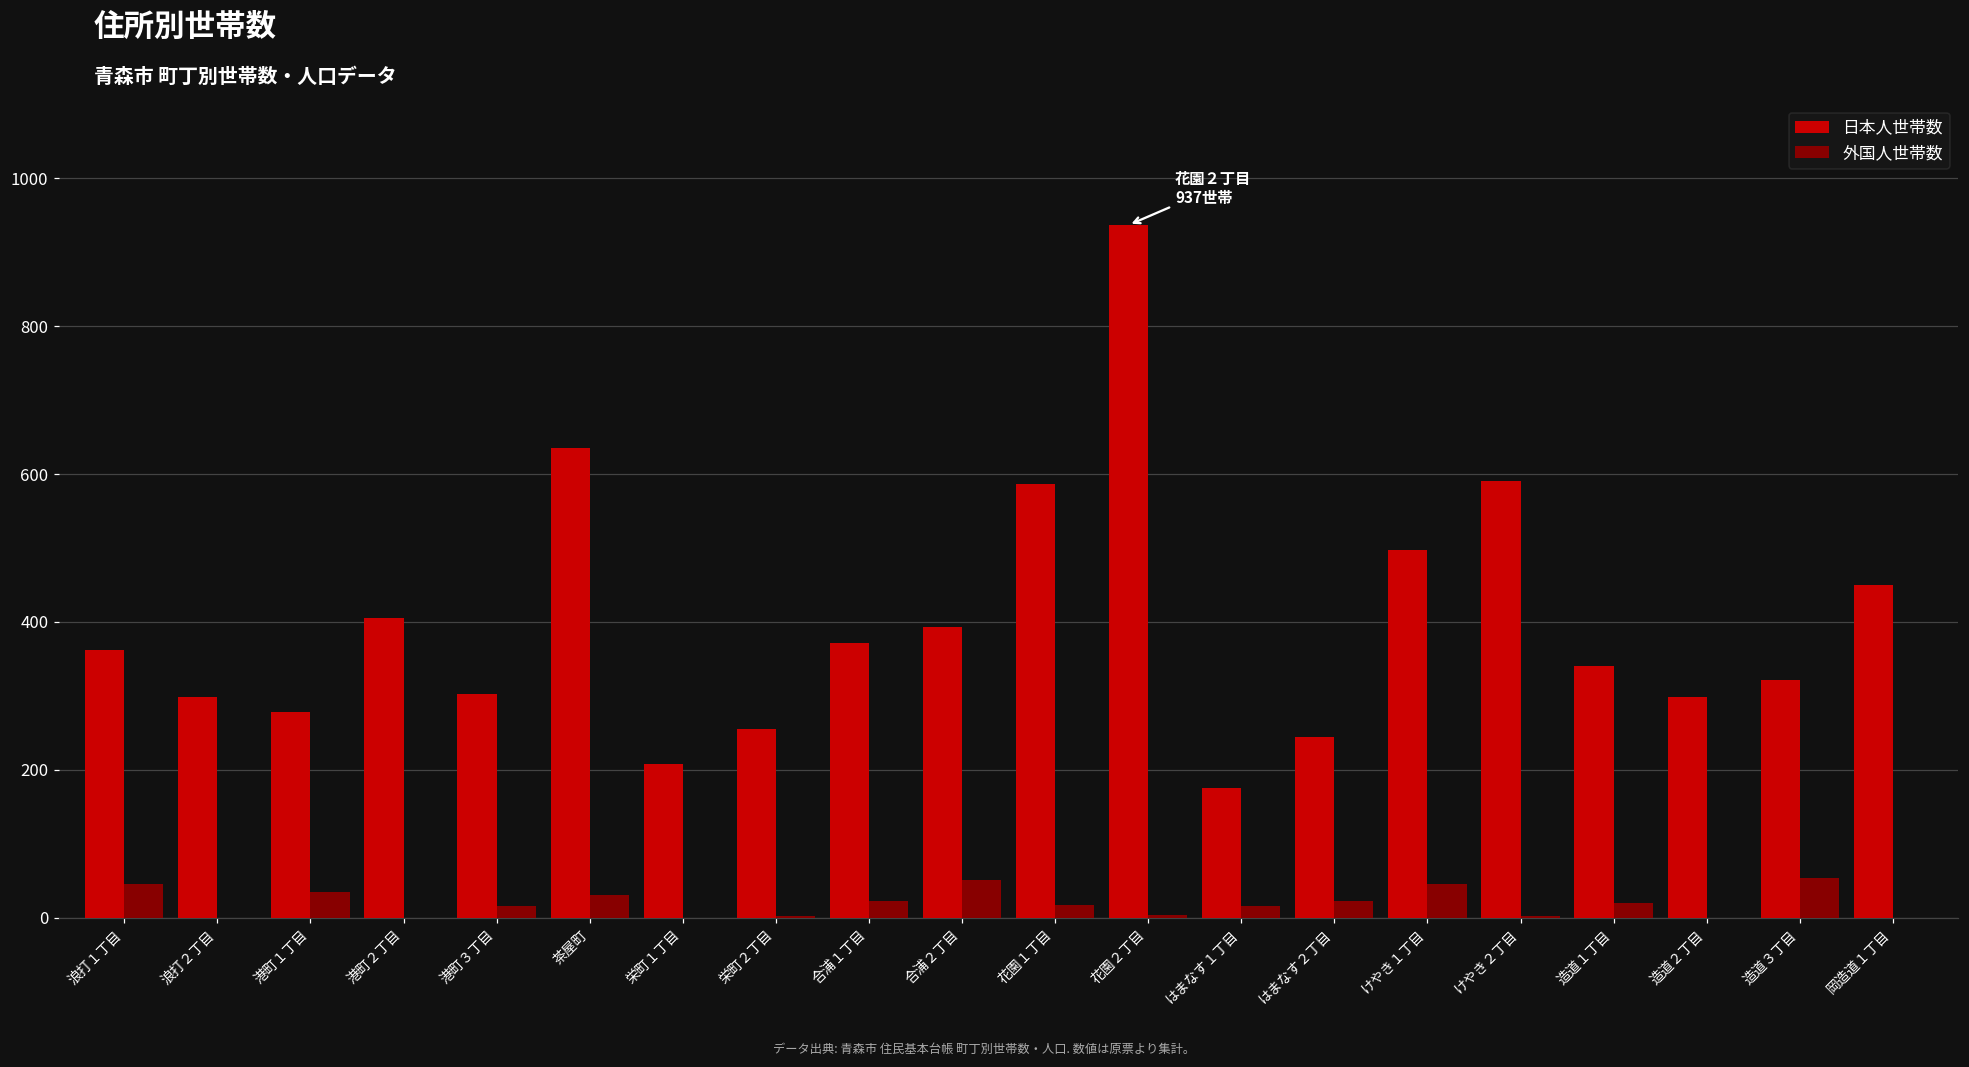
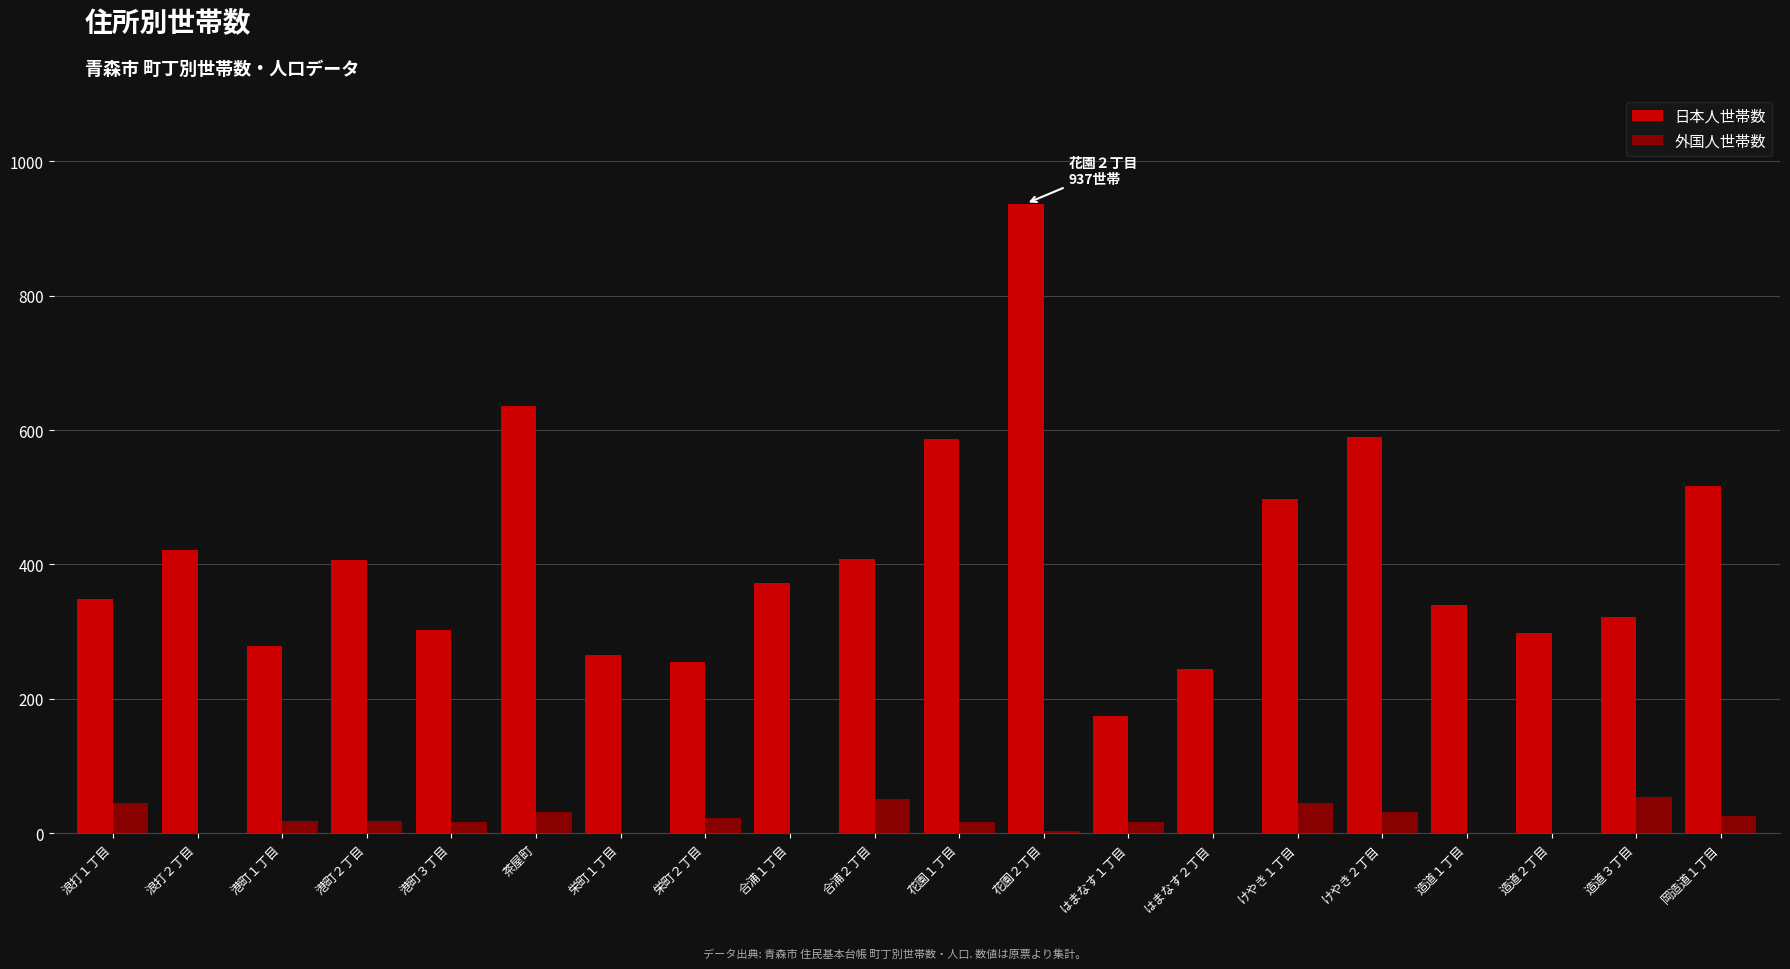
  {
    "日本人世帯数": {
-     "浪打１丁目": 360,
-     "浪打２丁目": 300,
+     "浪打１丁目": 350,
+     "浪打２丁目": 420,
      "港町１丁目": 280,
      "港町２丁目": 410,
      "港町３丁目": 300,
      "茶屋町": 640,
-     "栄町１丁目": 210,
+     "栄町１丁目": 270,
      "栄町２丁目": 260,
      "合浦１丁目": 370,
-     "合浦２丁目": 390,
+     "合浦２丁目": 410,
      "花園１丁目": 590,
      "はまなす１丁目": 180,
      "はまなす２丁目": 240,
      "けやき１丁目": 500,
      "けやき２丁目": 590,
      "造道１丁目": 340,
      "造道２丁目": 300,
      "造道３丁目": 320,
-     "岡造道１丁目": 450
+     "岡造道１丁目": 520
    },
    "外国人世帯数": {
      "浪打１丁目": 50,
      "浪打２丁目": 0,
-     "港町１丁目": 40,
-     "港町２丁目": 0,
+     "港町１丁目": 20,
+     "港町２丁目": 20,
      "港町３丁目": 20,
      "茶屋町": 30,
      "栄町１丁目": 0,
-     "栄町２丁目": 0,
-     "合浦１丁目": 20,
+     "栄町２丁目": 20,
+     "合浦１丁目": 0,
      "合浦２丁目": 50,
      "花園１丁目": 20,
      "はまなす１丁目": 20,
-     "はまなす２丁目": 20,
+     "はまなす２丁目": 0,
      "けやき１丁目": 50,
-     "けやき２丁目": 0,
-     "造道１丁目": 20,
+     "けやき２丁目": 30,
+     "造道１丁目": 0,
      "造道２丁目": 0,
      "造道３丁目": 50,
-     "岡造道１丁目": 0
+     "岡造道１丁目": 30
    }
  }
